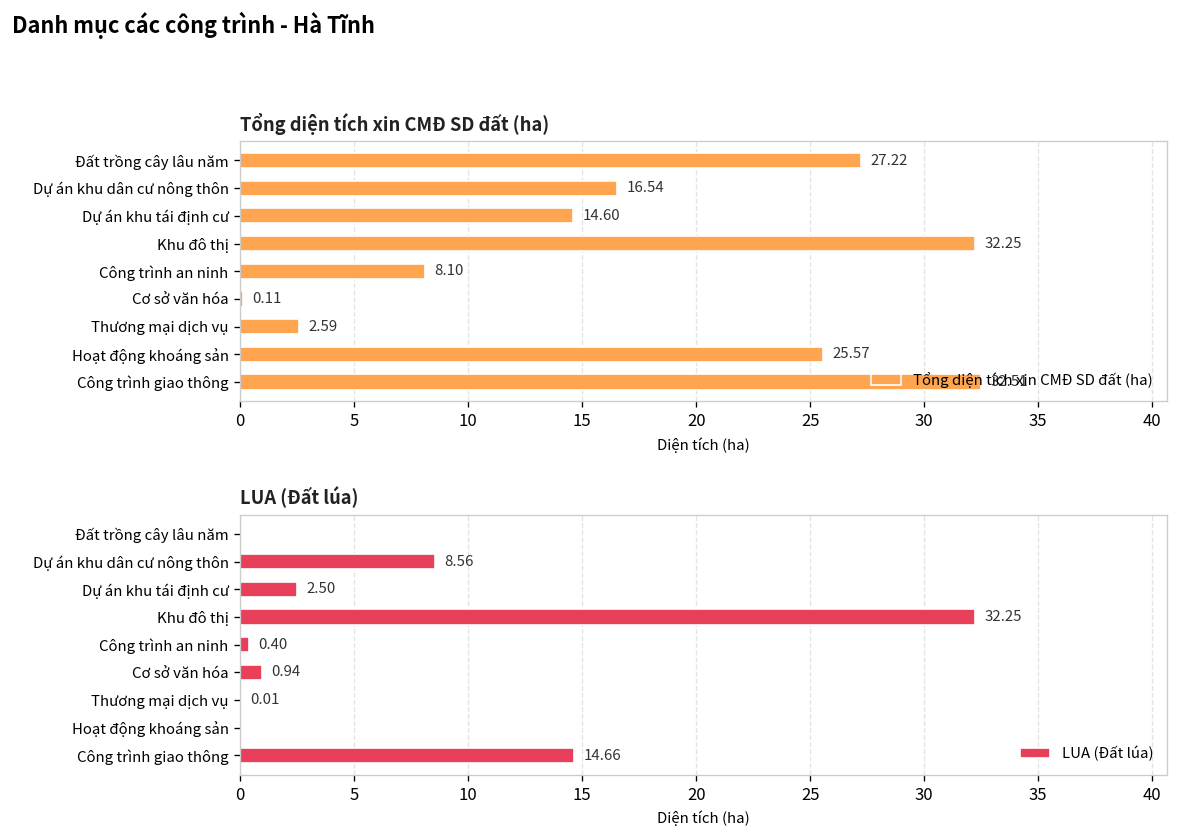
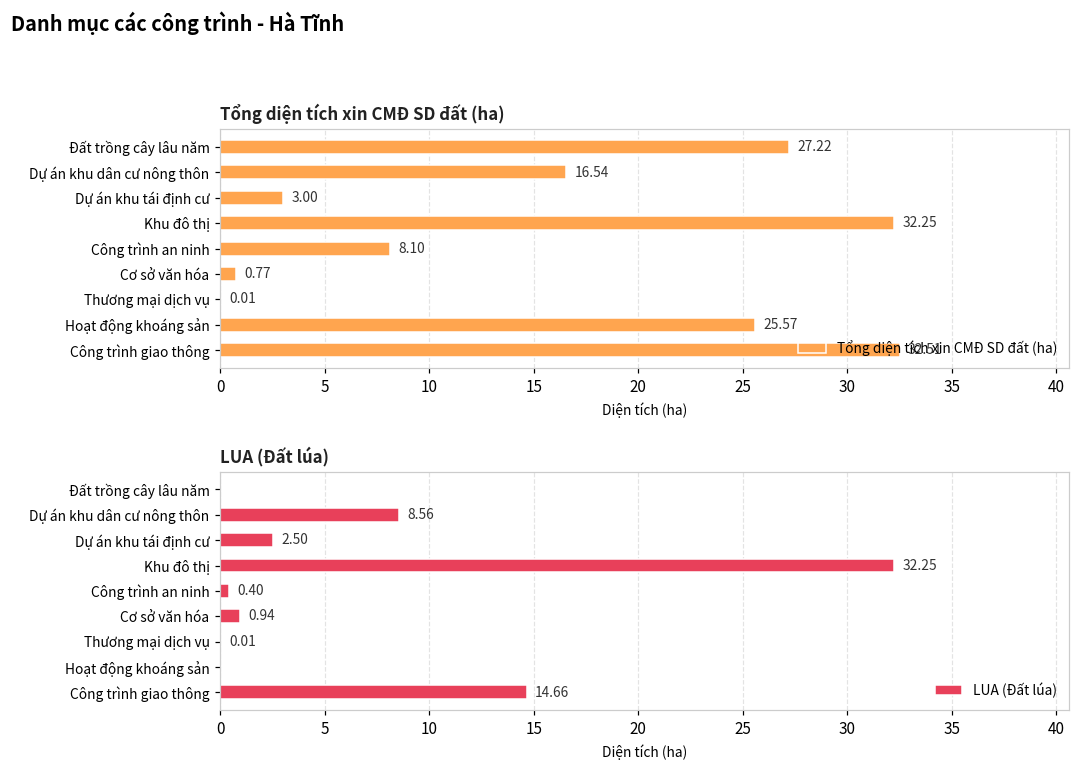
  {
    "Tổng diện tích xin CMĐ SD đất (ha)": {
      "Đất trồng cây lâu năm": 27.22,
      "Dự án khu dân cư nông thôn": 16.54,
-     "Dự án khu tái định cư": 14.60,
+     "Dự án khu tái định cư": 3.00,
      "Khu đô thị": 32.25,
      "Công trình an ninh": 8.10,
-     "Cơ sở văn hóa": 0.11,
-     "Thương mại dịch vụ": 2.59,
+     "Cơ sở văn hóa": 0.77,
+     "Thương mại dịch vụ": 0.01,
      "Hoạt động khoáng sản": 25.57,
      "Công trình giao thông": 32.51
    },
    "LUA (Đất lúa)": {
      "Dự án khu dân cư nông thôn": 8.56,
      "Dự án khu tái định cư": 2.50,
      "Khu đô thị": 32.25,
      "Công trình an ninh": 0.40,
      "Cơ sở văn hóa": 0.94,
      "Thương mại dịch vụ": 0.01,
      "Công trình giao thông": 14.66
    }
  }
